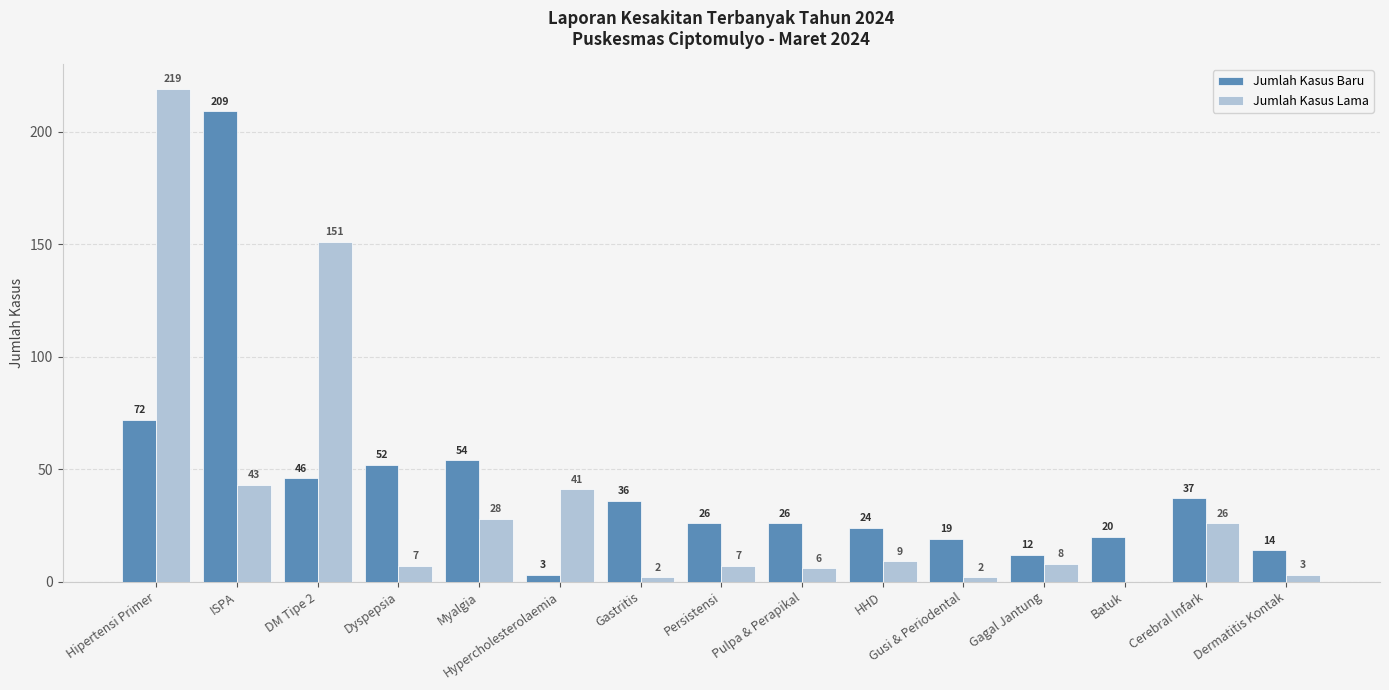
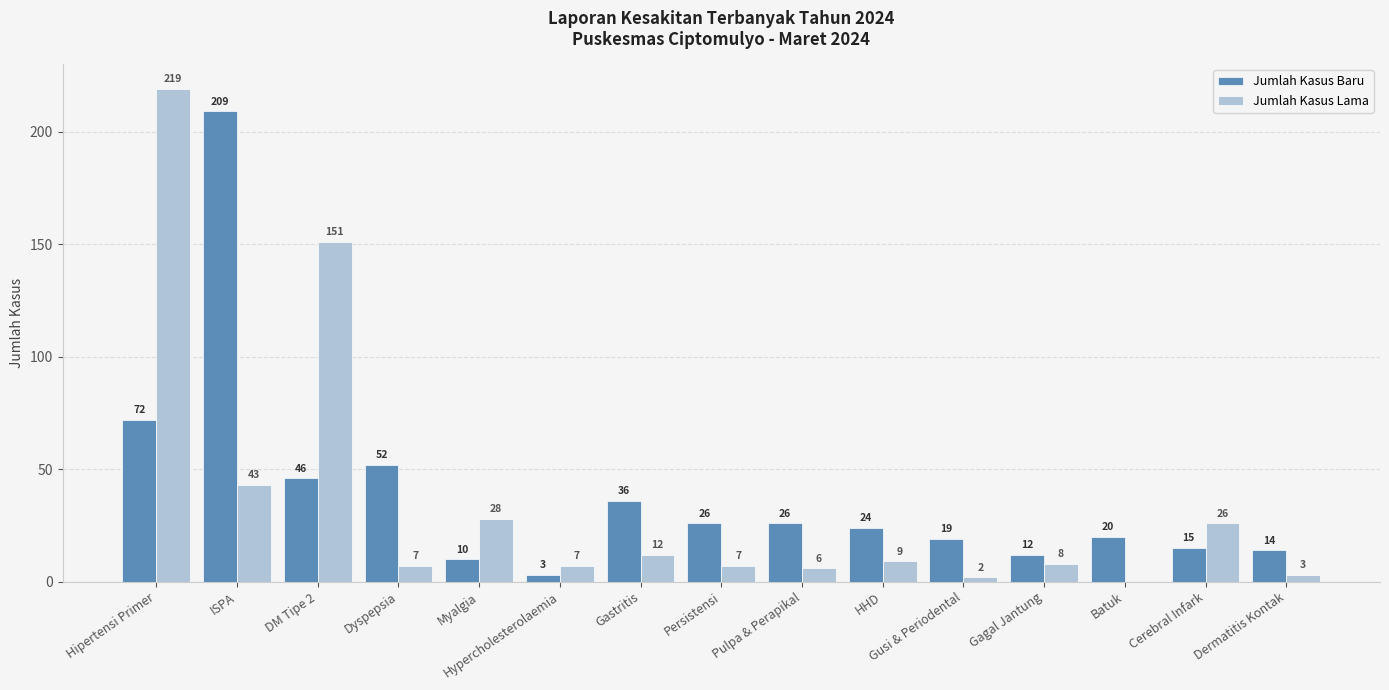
  {
    "Jumlah Kasus Baru": {
      "Hipertensi Primer": 72,
      "ISPA": 209,
      "DM Tipe 2": 46,
      "Dyspepsia": 52,
-     "Myalgia": 54,
+     "Myalgia": 10,
      "Hypercholesterolaemia": 3,
      "Gastritis": 36,
      "Persistensi": 26,
      "Pulpa & Perapikal": 26,
      "HHD": 24,
      "Gusi & Periodental": 19,
      "Gagal Jantung": 12,
      "Batuk": 20,
-     "Cerebral Infark": 37,
+     "Cerebral Infark": 15,
      "Dermatitis Kontak": 14
    },
    "Jumlah Kasus Lama": {
      "Hipertensi Primer": 219,
      "ISPA": 43,
      "DM Tipe 2": 151,
      "Dyspepsia": 7,
      "Myalgia": 28,
-     "Hypercholesterolaemia": 41,
-     "Gastritis": 2,
+     "Hypercholesterolaemia": 7,
+     "Gastritis": 12,
      "Persistensi": 7,
      "Pulpa & Perapikal": 6,
      "HHD": 9,
      "Gusi & Periodental": 2,
      "Gagal Jantung": 8,
      "Cerebral Infark": 26,
      "Dermatitis Kontak": 3
    }
  }
